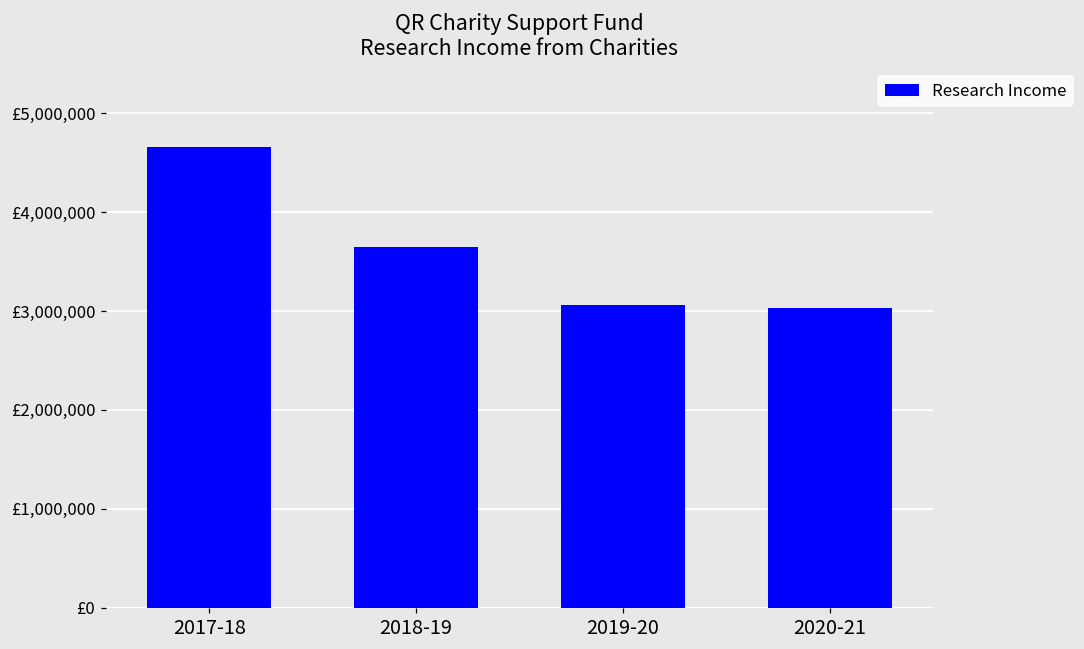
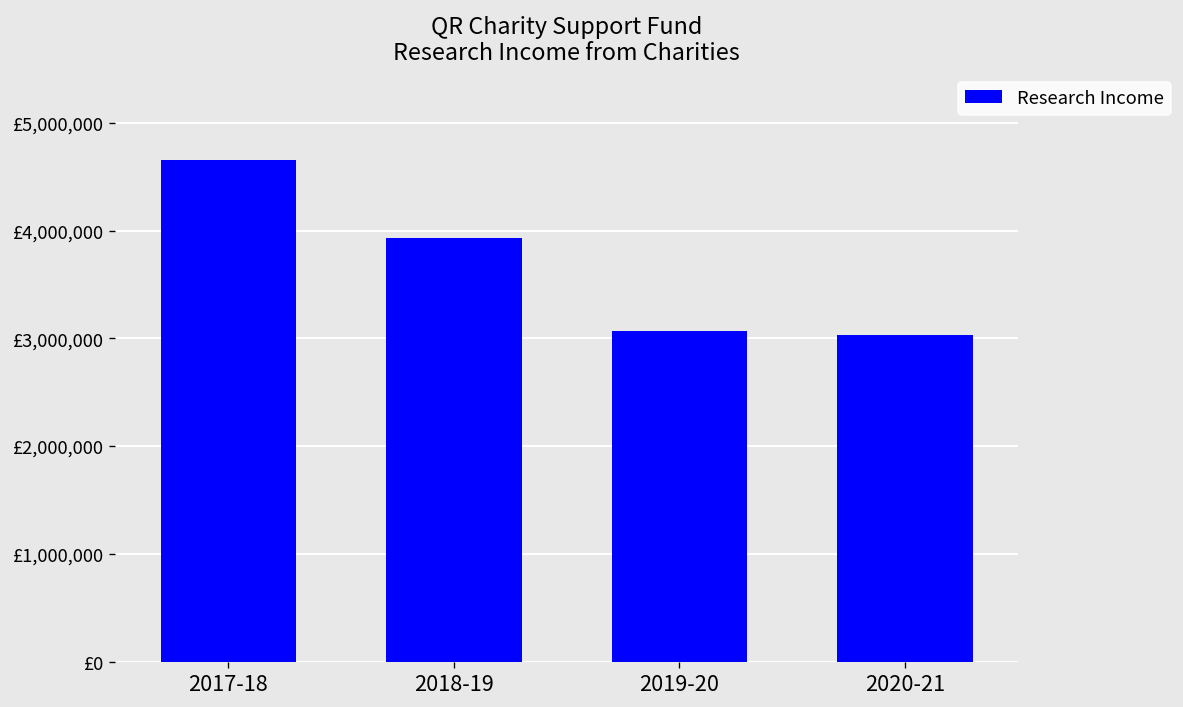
  {
    "2017-18": "£4,700,000",
-   "2018-19": "£3,600,000",
+   "2018-19": "£3,900,000",
    "2019-20": "£3,100,000",
    "2020-21": "£3,000,000"
  }
